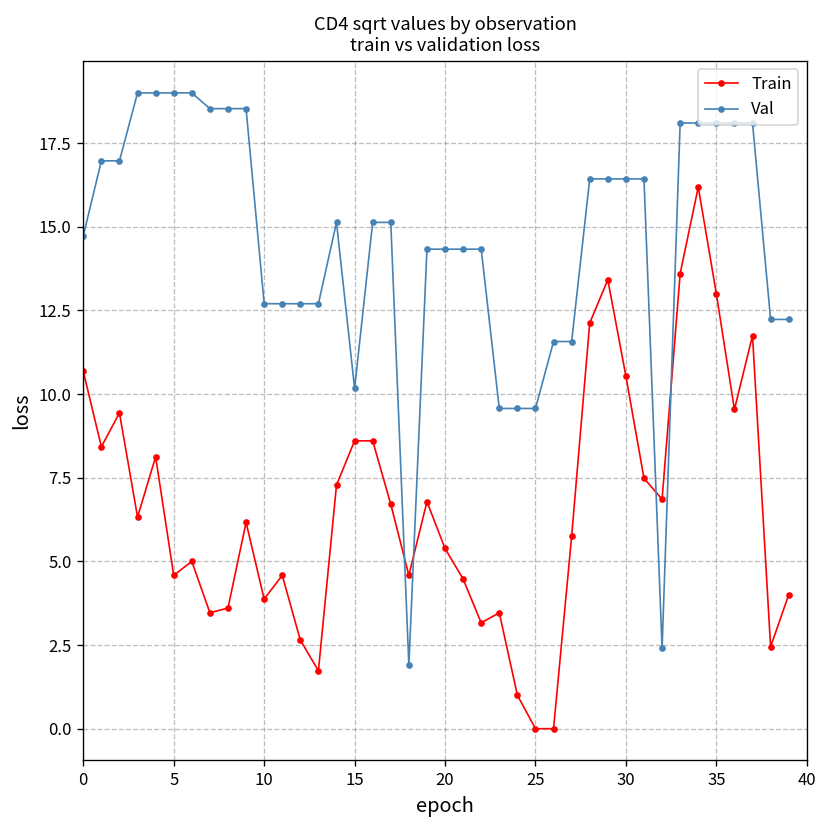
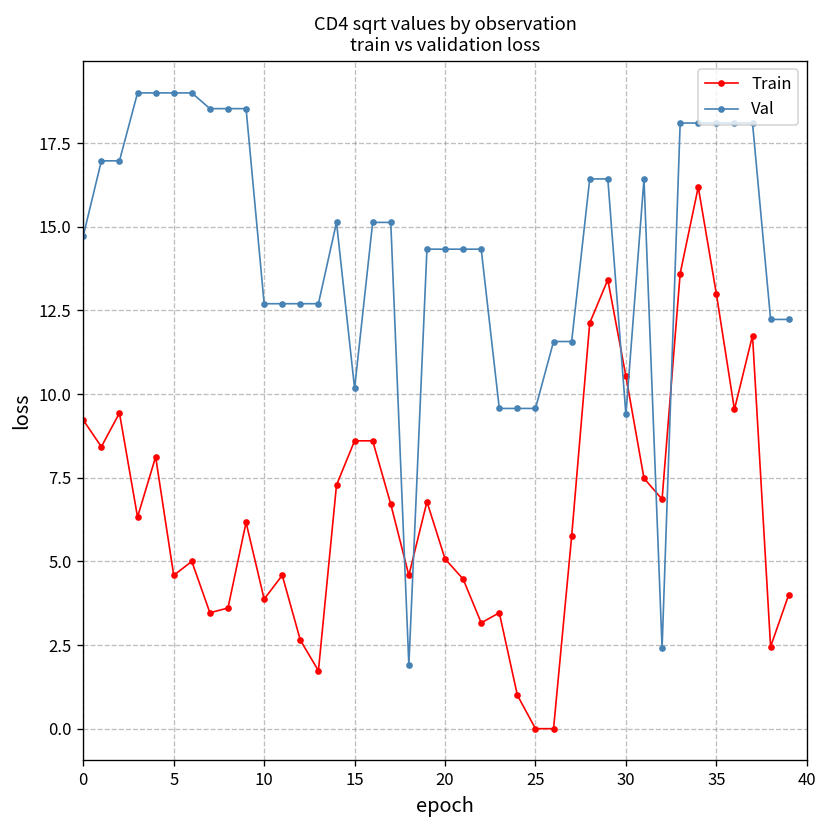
  {
    "Train": {
-     "0": 10.7,
+     "0": 9.2,
      "5": 4.6,
      "10": 3.9,
      "15": 8.6,
-     "20": 5.4,
+     "20": 5.1,
      "25": 0.0,
      "30": 10.5,
      "35": 13.0
    },
    "Val": {
      "0": 14.7,
      "5": 19.0,
      "10": 12.7,
      "15": 10.2,
      "20": 14.3,
      "25": 9.6,
-     "30": 16.4
+     "30": 9.4
    }
  }
